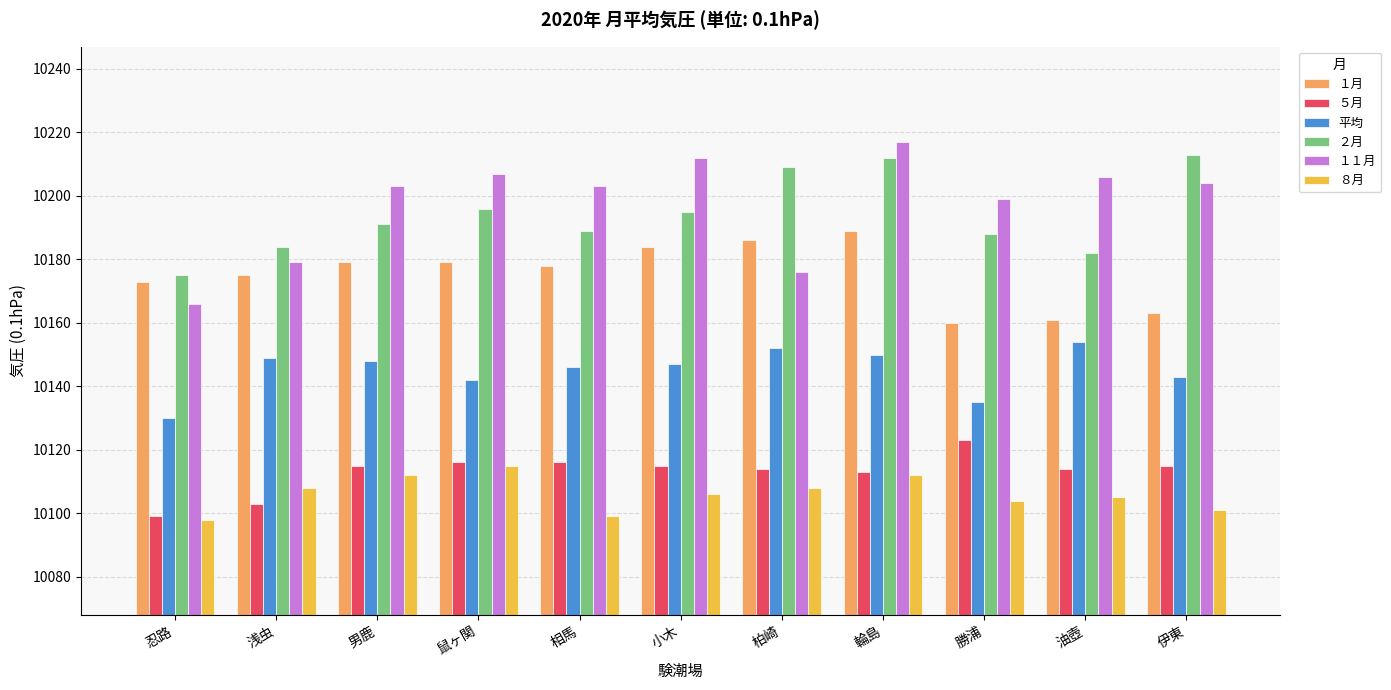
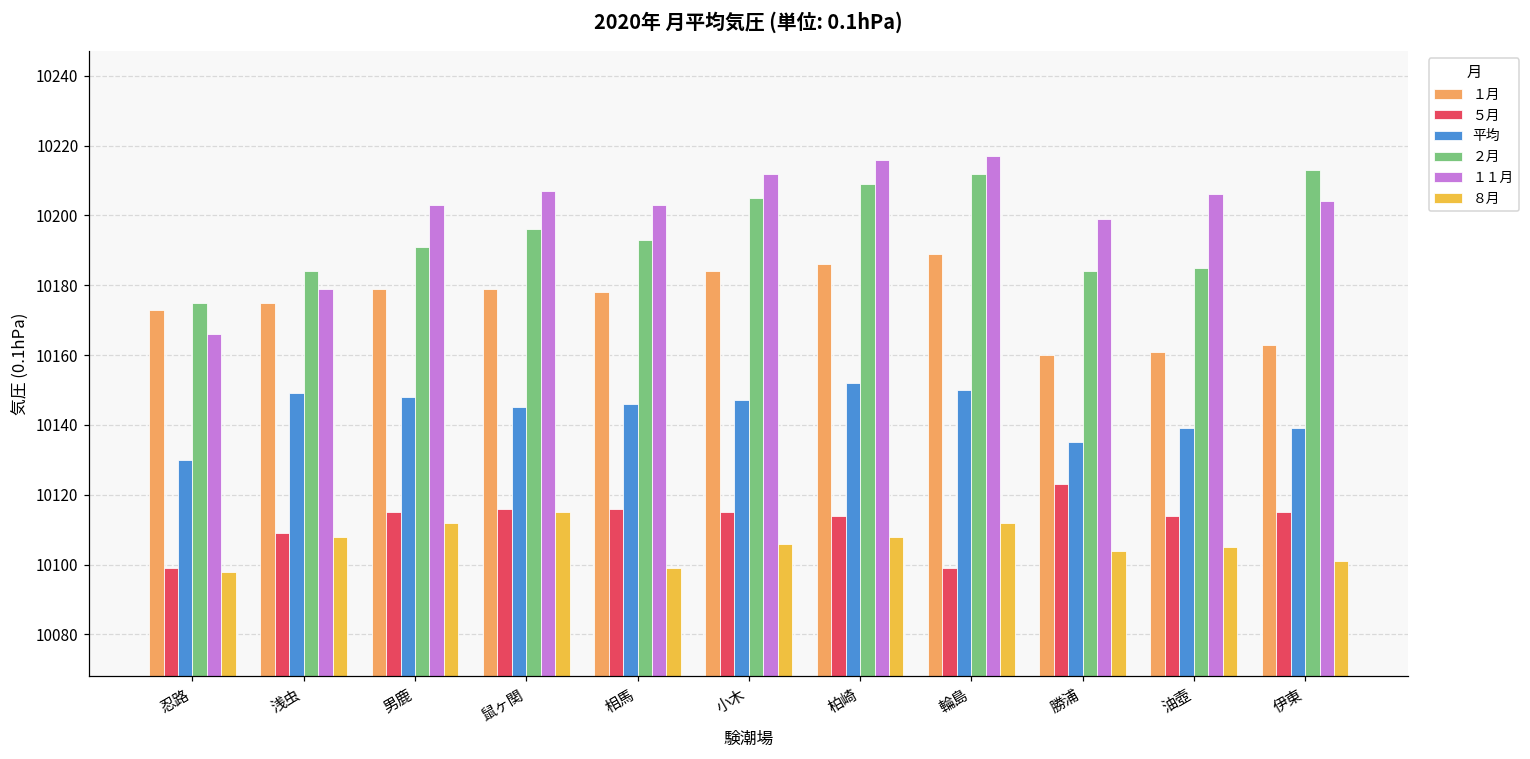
  {
    "５月": {
      "忍路": 10099,
-     "浅虫": 10103,
+     "浅虫": 10109,
      "男鹿": 10115,
      "鼠ヶ関": 10116,
      "相馬": 10116,
      "小木": 10115,
      "柏崎": 10114,
-     "輪島": 10113,
+     "輪島": 10099,
      "勝浦": 10123,
      "油壺": 10114,
      "伊東": 10115
    },
    "平均": {
      "忍路": 10130,
      "浅虫": 10149,
      "男鹿": 10148,
-     "鼠ヶ関": 10142,
+     "鼠ヶ関": 10145,
      "相馬": 10146,
      "小木": 10147,
      "柏崎": 10152,
      "輪島": 10150,
      "勝浦": 10135,
-     "油壺": 10154,
-     "伊東": 10143
+     "油壺": 10139,
+     "伊東": 10139
    },
    "２月": {
      "忍路": 10175,
      "浅虫": 10184,
      "男鹿": 10191,
      "鼠ヶ関": 10196,
-     "相馬": 10189,
-     "小木": 10195,
+     "相馬": 10193,
+     "小木": 10205,
      "柏崎": 10209,
      "輪島": 10212,
-     "勝浦": 10188,
-     "油壺": 10182,
+     "勝浦": 10184,
+     "油壺": 10185,
      "伊東": 10213
    },
    "１１月": {
      "忍路": 10166,
      "浅虫": 10179,
      "男鹿": 10203,
      "鼠ヶ関": 10207,
      "相馬": 10203,
      "小木": 10212,
-     "柏崎": 10176,
+     "柏崎": 10216,
      "輪島": 10217,
      "勝浦": 10199,
      "油壺": 10206,
      "伊東": 10204
    }
  }
